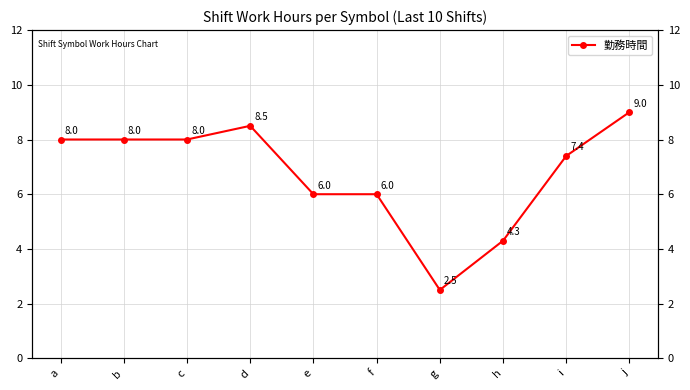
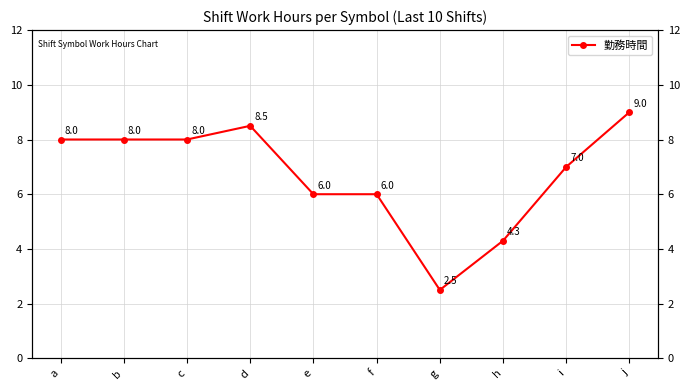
  {
    "a": 8.0,
    "b": 8.0,
    "c": 8.0,
    "d": 8.5,
    "e": 6.0,
    "f": 6.0,
    "g": 2.5,
    "h": 4.3,
-   "i": 7.4,
+   "i": 7.0,
    "j": 9.0
  }
